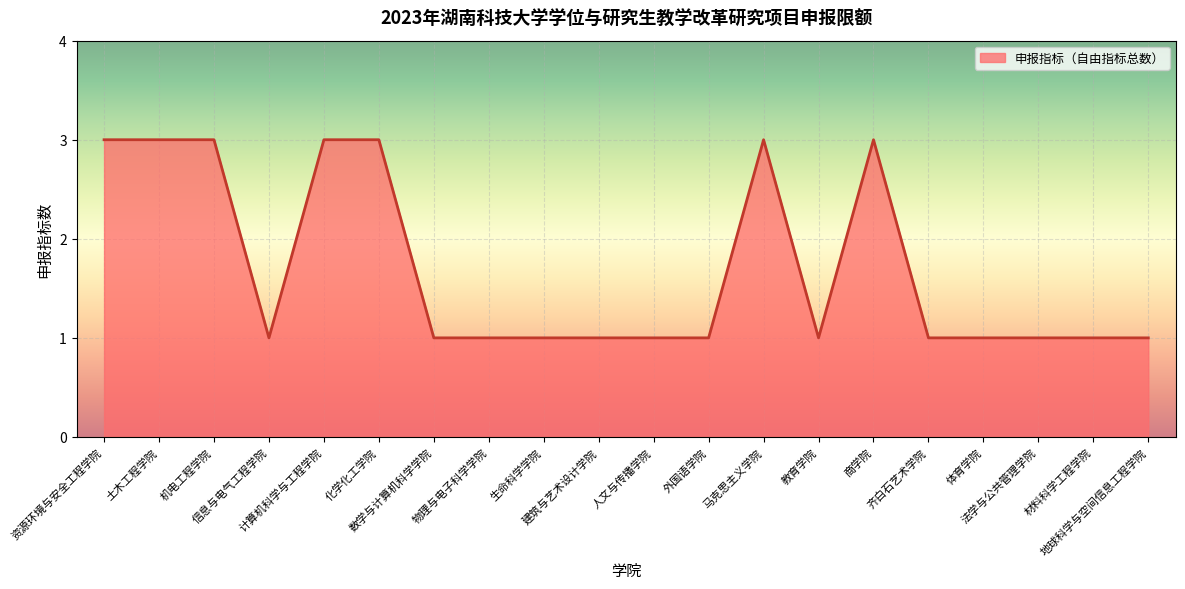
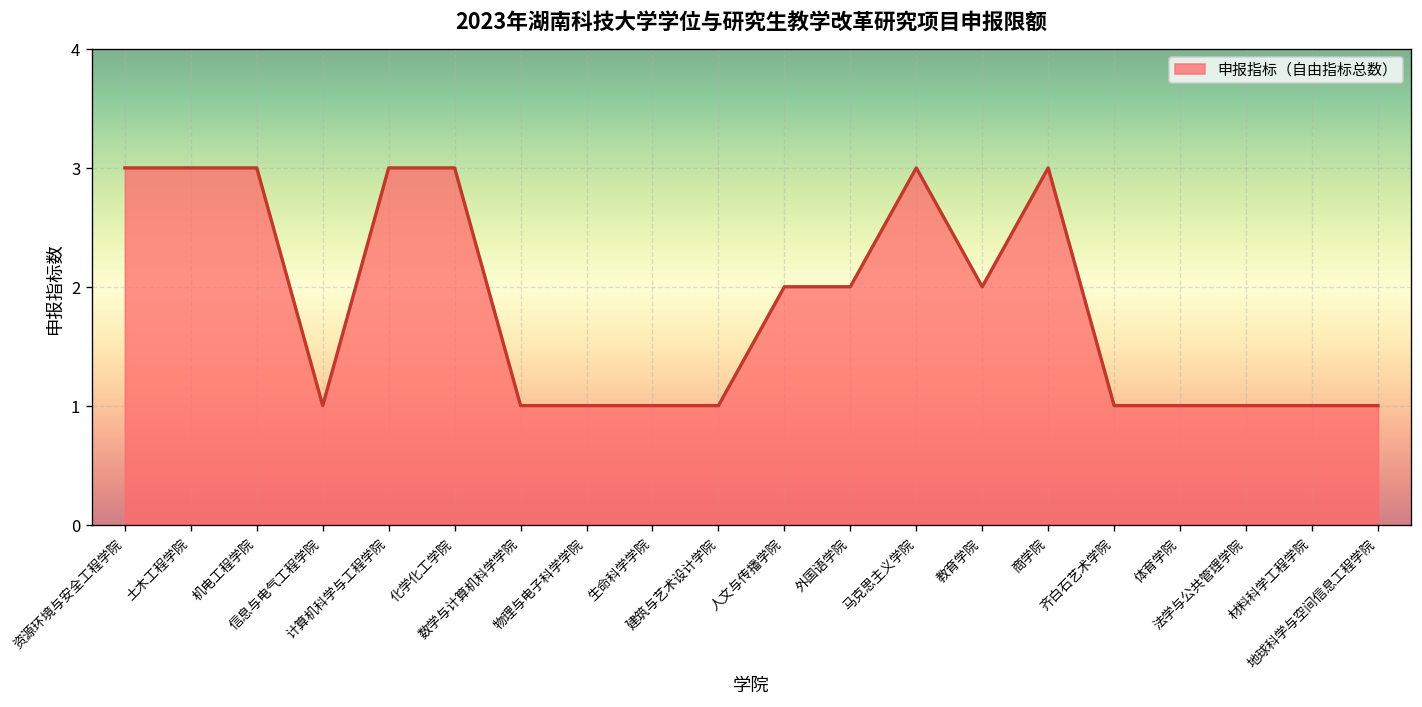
  {
    "资源环境与安全工程学院": 3,
    "土木工程学院": 3,
    "机电工程学院": 3,
    "信息与电气工程学院": 1,
    "计算机科学与工程学院": 3,
    "化学化工学院": 3,
    "数学与计算机科学学院": 1,
    "物理与电子科学学院": 1,
    "生命科学学院": 1,
    "建筑与艺术设计学院": 1,
-   "人文与传播学院": 1,
-   "外国语学院": 1,
+   "人文与传播学院": 2,
+   "外国语学院": 2,
    "马克思主义学院": 3,
-   "教育学院": 1,
+   "教育学院": 2,
    "商学院": 3,
    "齐白石艺术学院": 1,
    "体育学院": 1,
    "法学与公共管理学院": 1,
    "材料科学工程学院": 1,
    "地球科学与空间信息工程学院": 1
  }
